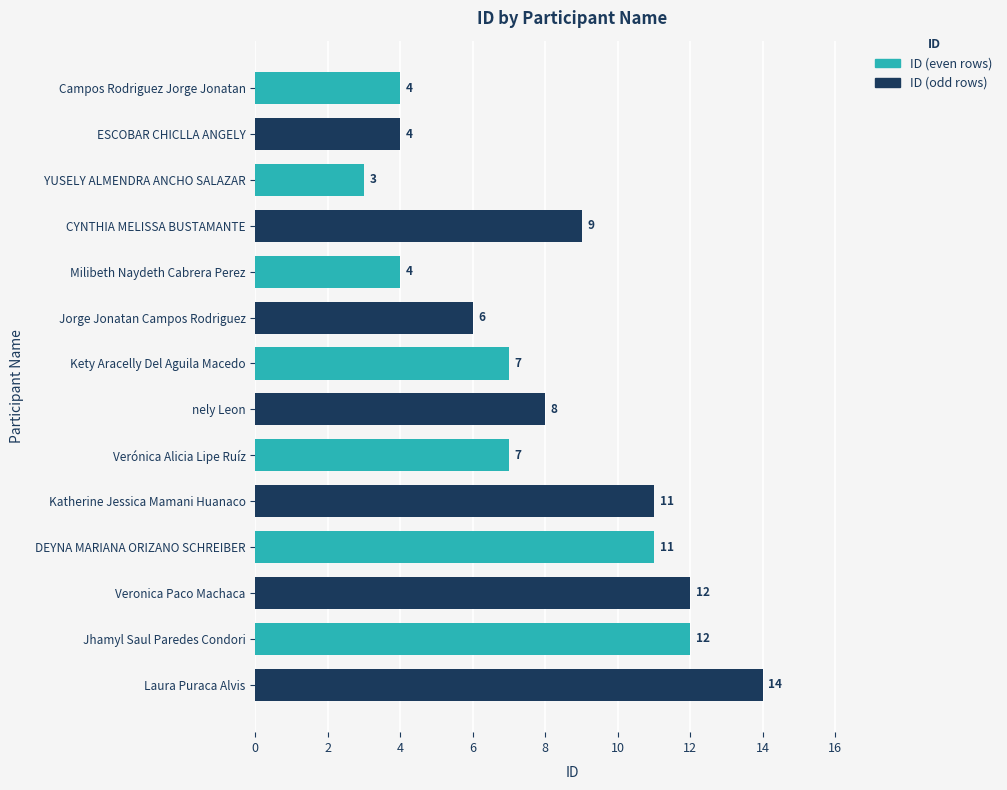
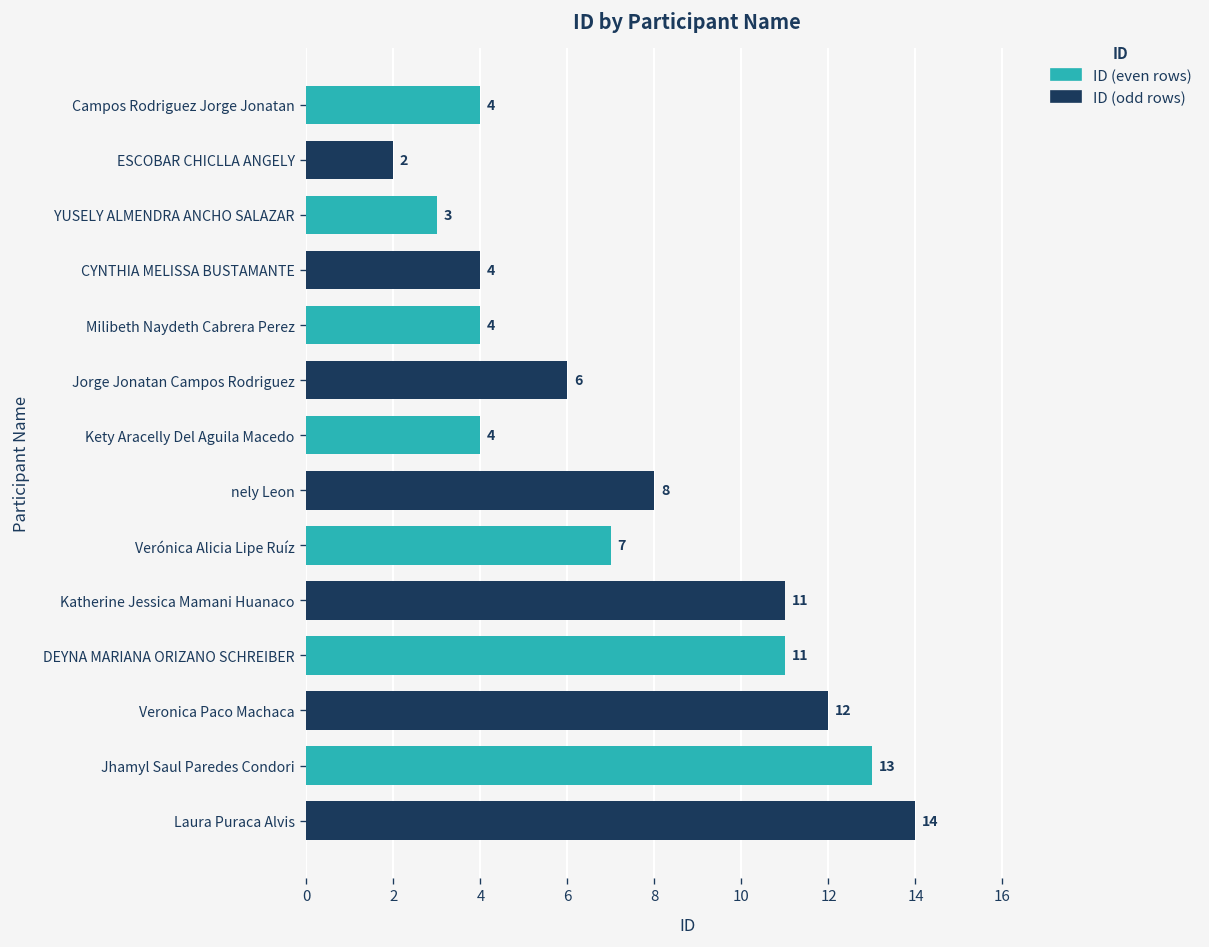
  {
    "Campos Rodriguez Jorge Jonatan": 4,
-   "ESCOBAR CHICLLA ANGELY": 4,
+   "ESCOBAR CHICLLA ANGELY": 2,
    "YUSELY ALMENDRA ANCHO SALAZAR": 3,
-   "CYNTHIA MELISSA BUSTAMANTE": 9,
+   "CYNTHIA MELISSA BUSTAMANTE": 4,
    "Milibeth Naydeth Cabrera Perez": 4,
    "Jorge Jonatan Campos Rodriguez": 6,
-   "Kety Aracelly Del Aguila Macedo": 7,
+   "Kety Aracelly Del Aguila Macedo": 4,
    "nely Leon": 8,
    "Verónica Alicia Lipe Ruíz": 7,
    "Katherine Jessica Mamani Huanaco": 11,
    "DEYNA MARIANA ORIZANO SCHREIBER": 11,
    "Veronica Paco Machaca": 12,
-   "Jhamyl Saul Paredes Condori": 12,
+   "Jhamyl Saul Paredes Condori": 13,
    "Laura Puraca Alvis": 14
  }
